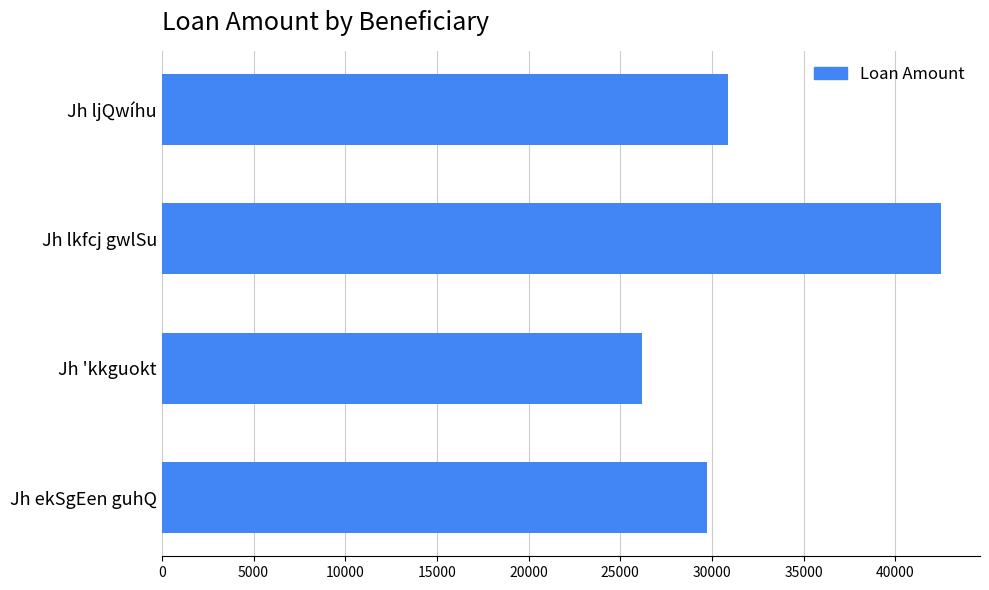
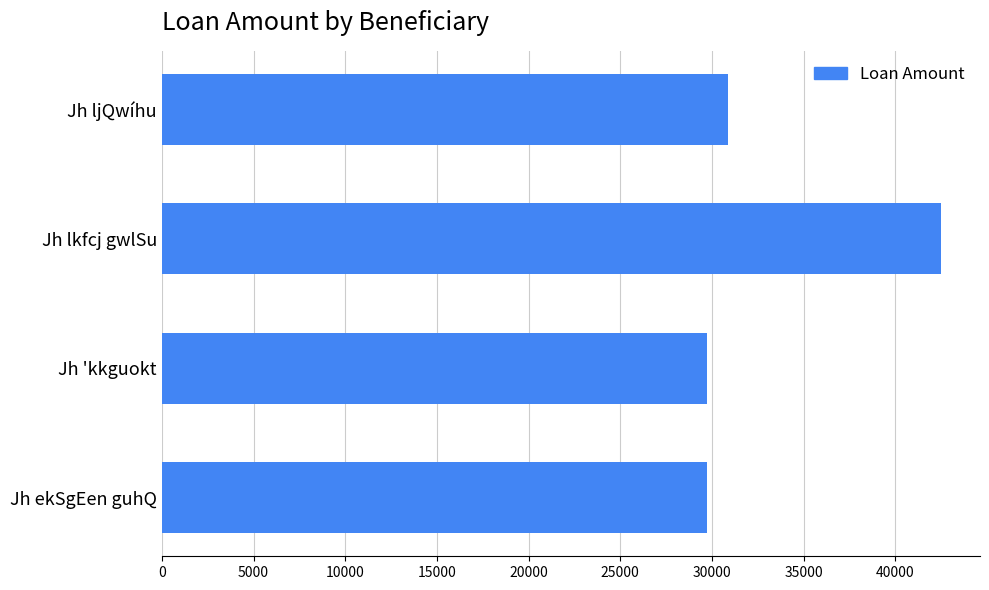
  {
    "Jh ljQwíhu": 30900,
    "Jh lkfcj gwlSu": 42500,
-   "Jh 'kkguokt": 26200,
+   "Jh 'kkguokt": 29800,
    "Jh ekSgEen guhQ": 29800
  }
